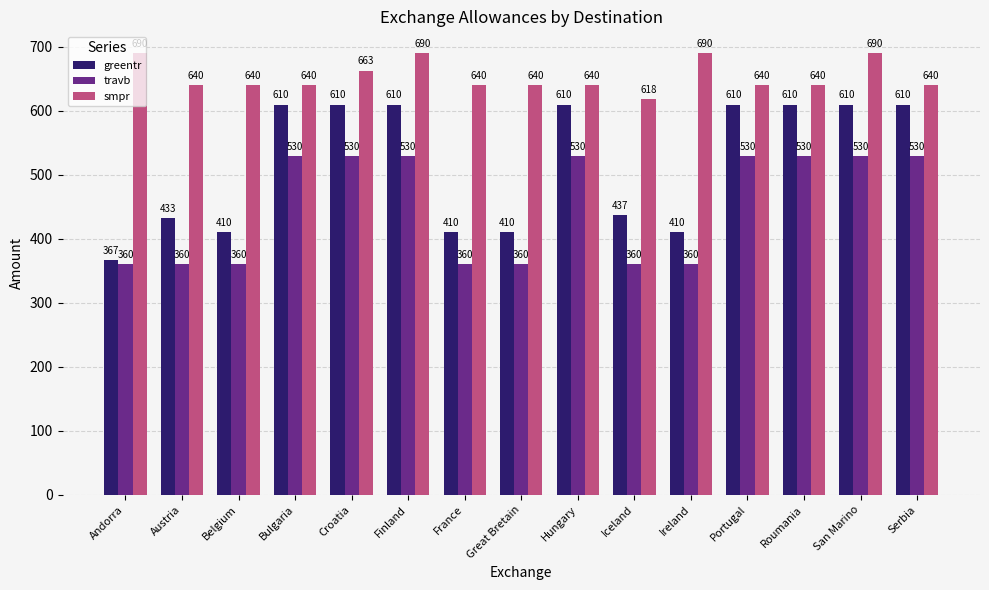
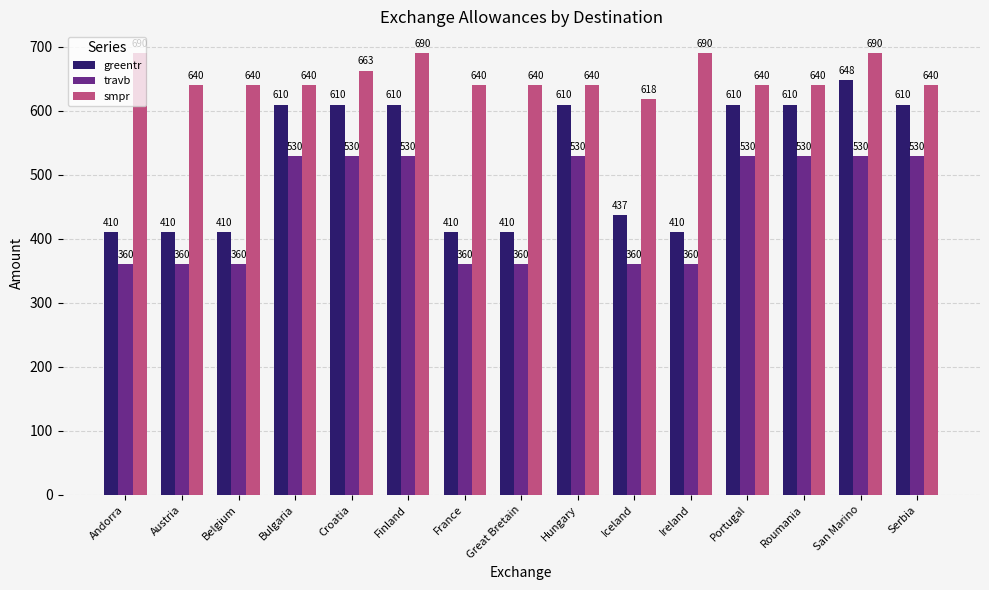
  {
    "greentr": {
-     "Andorra": 367,
-     "Austria": 433,
+     "Andorra": 410,
+     "Austria": 410,
      "Belgium": 410,
      "Bulgaria": 610,
      "Croatia": 610,
      "Finland": 610,
      "France": 410,
      "Great Bretain": 410,
      "Hungary": 610,
      "Iceland": 437,
      "Ireland": 410,
      "Portugal": 610,
      "Roumania": 610,
-     "San Marino": 610,
+     "San Marino": 648,
      "Serbia": 610
    },
    "travb": {
      "Andorra": 360,
      "Austria": 360,
      "Belgium": 360,
      "Bulgaria": 530,
      "Croatia": 530,
      "Finland": 530,
      "France": 360,
      "Great Bretain": 360,
      "Hungary": 530,
      "Iceland": 360,
      "Ireland": 360,
      "Portugal": 530,
      "Roumania": 530,
      "San Marino": 530,
      "Serbia": 530
    },
    "smpr": {
      "Austria": 640,
      "Belgium": 640,
      "Bulgaria": 640,
      "Croatia": 663,
      "Finland": 690,
      "France": 640,
      "Great Bretain": 640,
      "Hungary": 640,
      "Iceland": 618,
      "Ireland": 690,
      "Portugal": 640,
      "Roumania": 640,
      "San Marino": 690,
      "Serbia": 640
    }
  }
